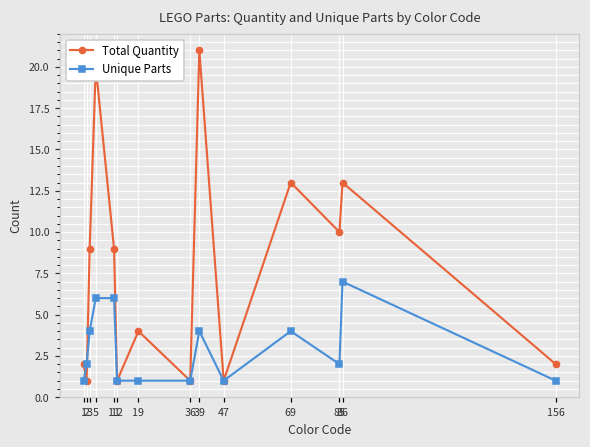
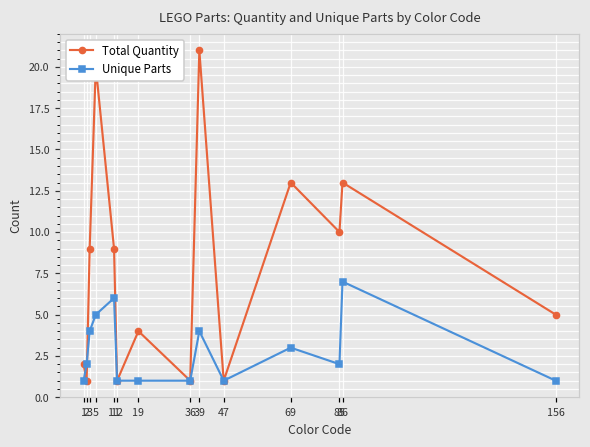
  {
    "Total Quantity": {
      "19": 4,
      "69": 13,
-     "156": 2
+     "156": 5
    },
    "Unique Parts": {
-     "5": 6,
+     "5": 5,
      "19": 1,
-     "69": 4,
+     "69": 3,
      "156": 1
    }
  }
